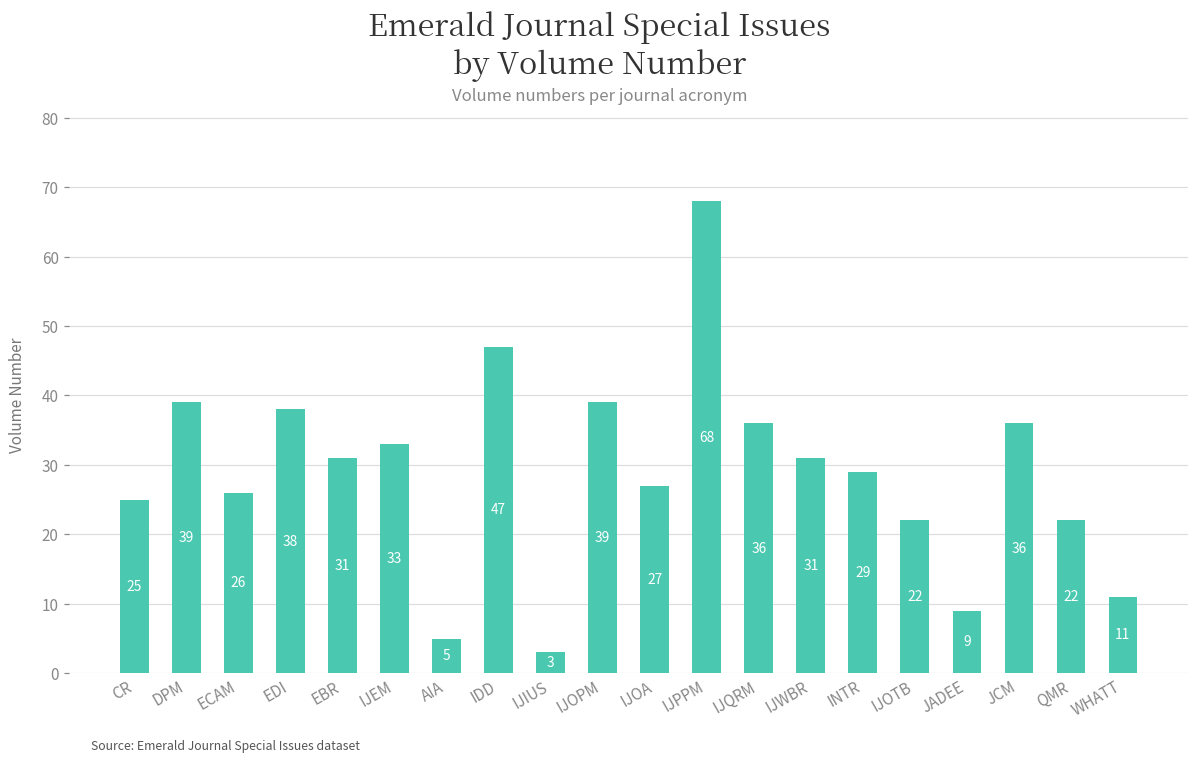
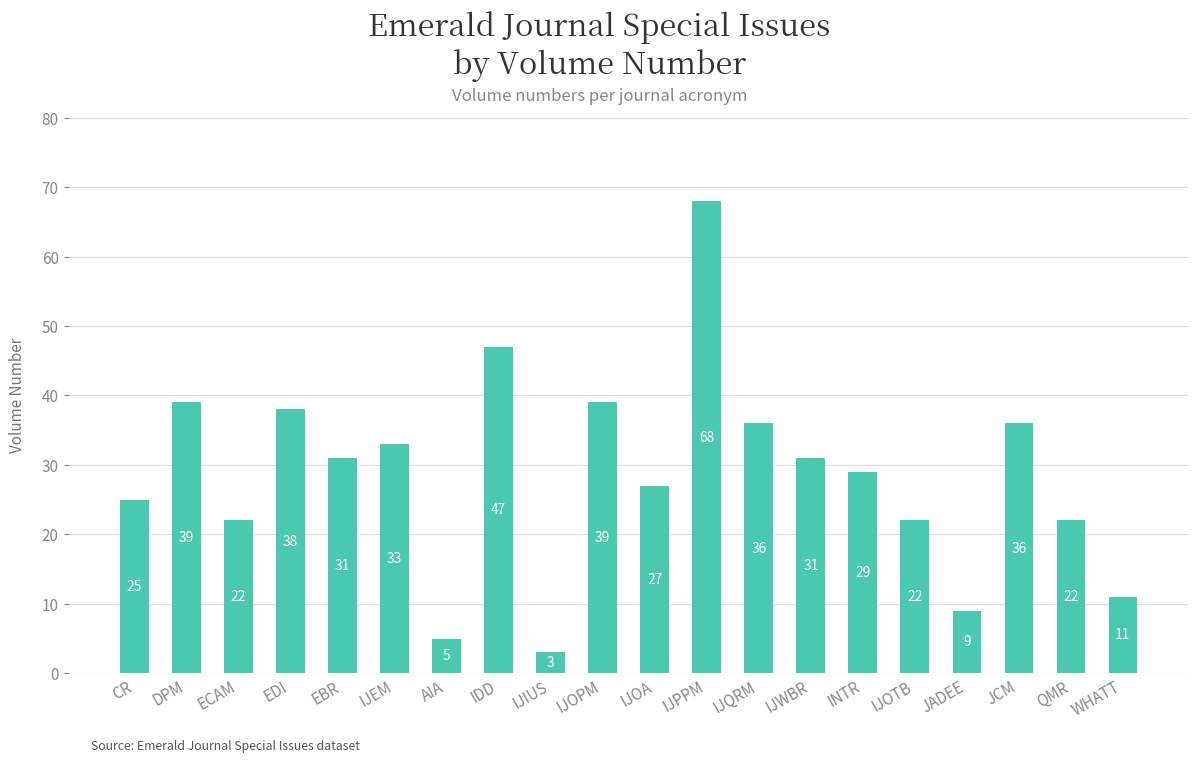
  {
    "CR": 25,
    "DPM": 39,
-   "ECAM": 26,
+   "ECAM": 22,
    "EDI": 38,
    "EBR": 31,
    "IJEM": 33,
    "AIA": 5,
    "IDD": 47,
    "IJIUS": 3,
    "IJOPM": 39,
    "IJOA": 27,
    "IJPPM": 68,
    "IJQRM": 36,
    "IJWBR": 31,
    "INTR": 29,
    "IJOTB": 22,
    "JADEE": 9,
    "JCM": 36,
    "QMR": 22,
    "WHATT": 11
  }
